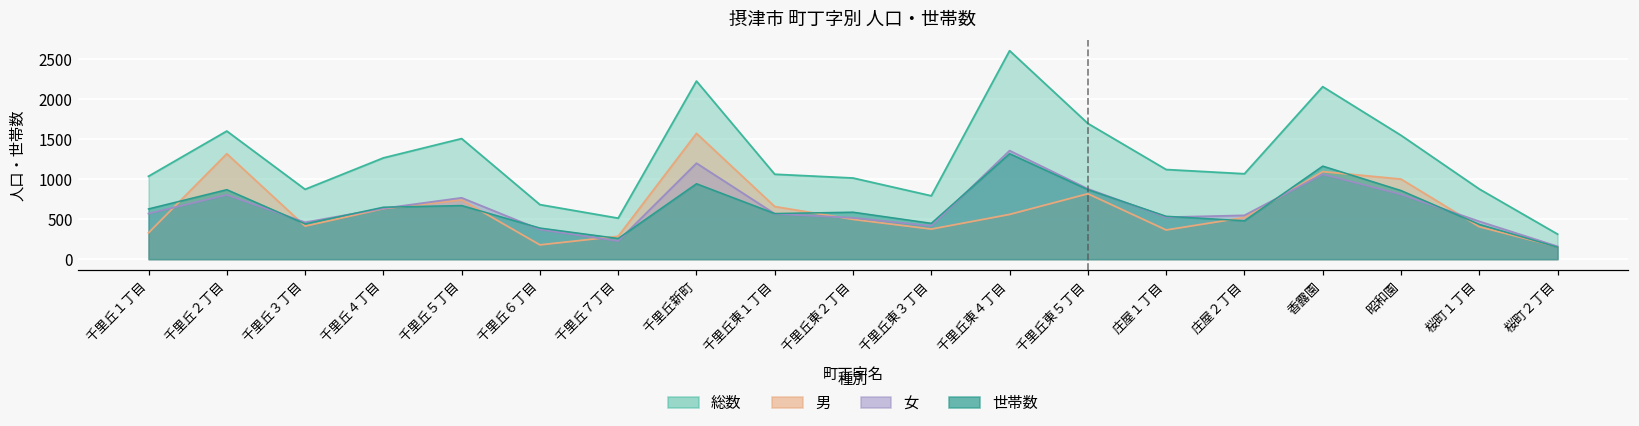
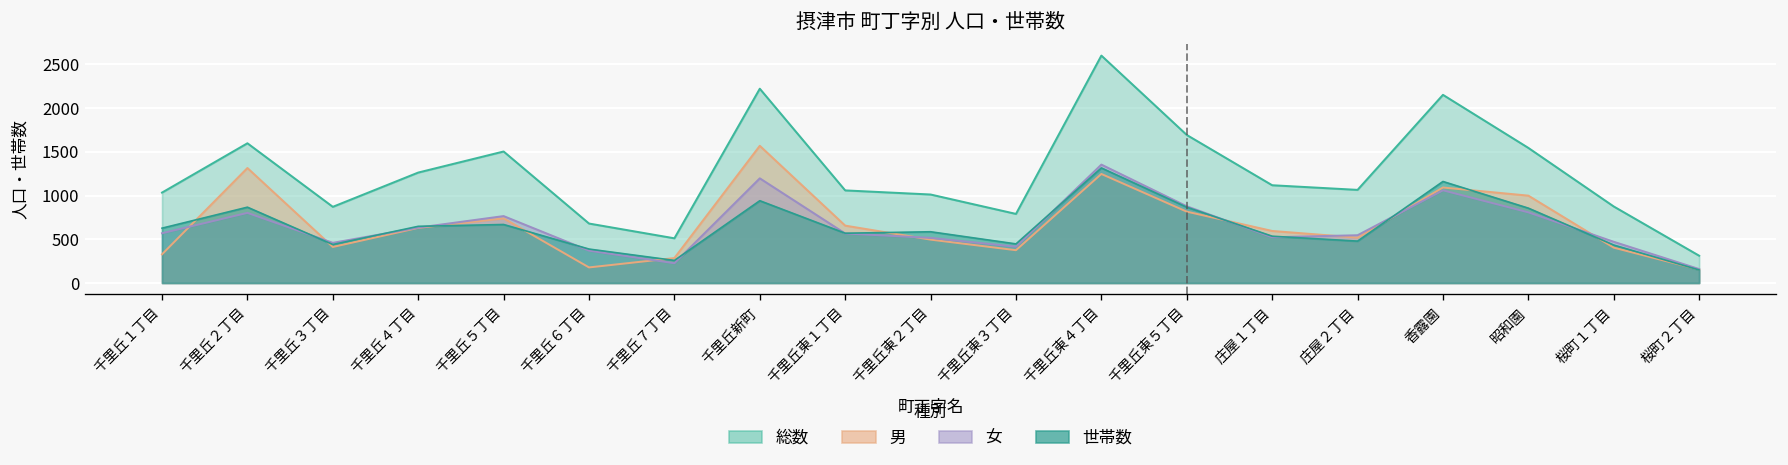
  {
    "男": {
      "千里丘１丁目": 300,
      "千里丘２丁目": 1300,
      "千里丘６丁目": 200,
      "千里丘新町": 1600,
      "千里丘東１丁目": 700,
      "千里丘東３丁目": 400,
-     "千里丘東４丁目": 600,
+     "千里丘東４丁目": 1200,
      "千里丘東５丁目": 800,
-     "庄屋１丁目": 400,
+     "庄屋１丁目": 600,
      "昭和園": 1000
    }
  }
